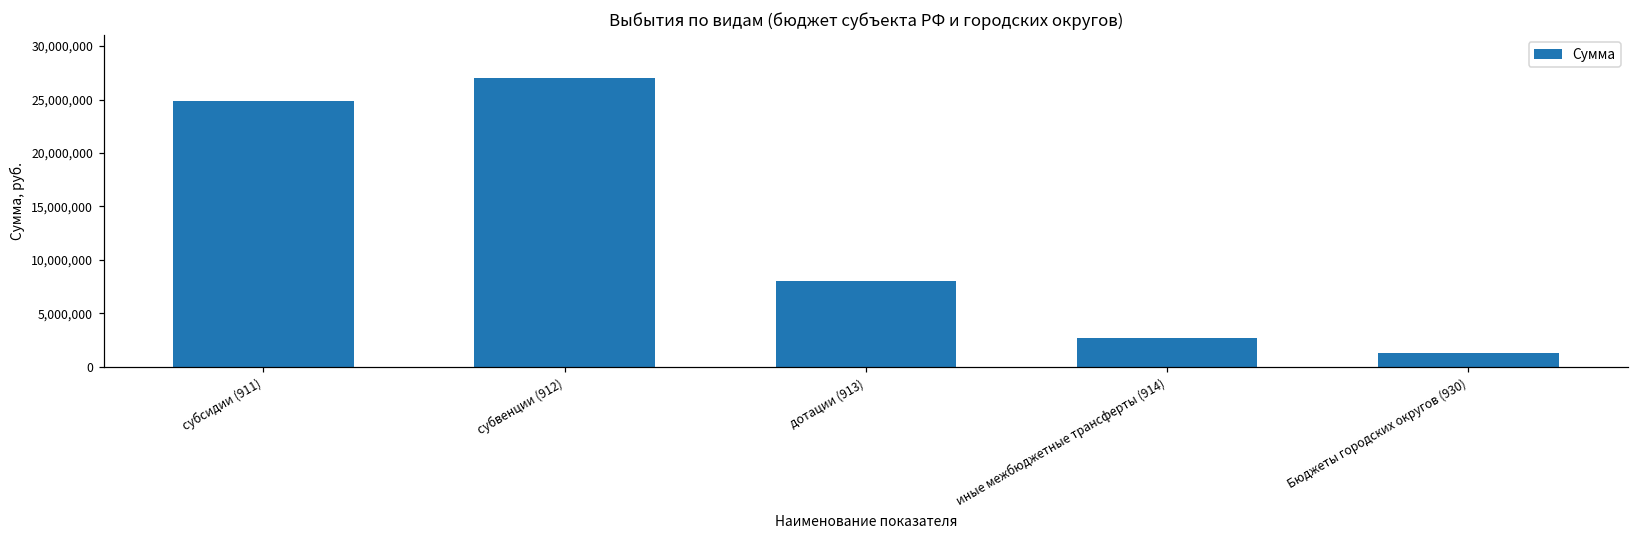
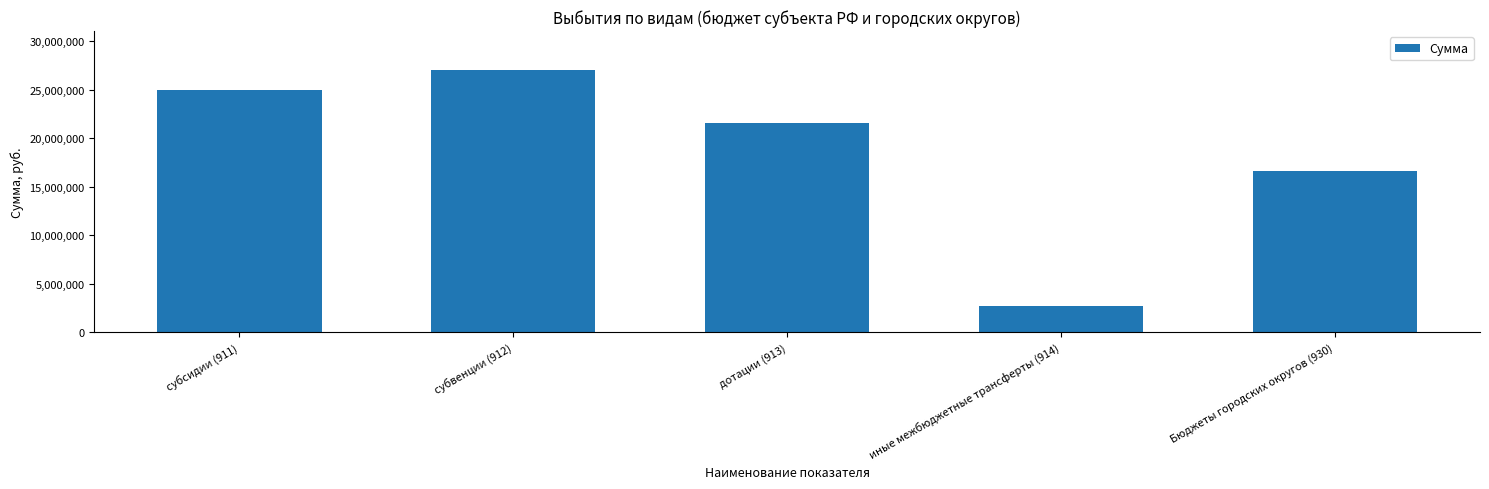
  {
    "субсидии (911)": "25,000,000",
    "субвенции (912)": "27,000,000",
-   "дотации (913)": "8,000,000",
+   "дотации (913)": "22,000,000",
    "иные межбюджетные трансферты (914)": "3,000,000",
-   "Бюджеты городских округов (930)": "1,000,000"
+   "Бюджеты городских округов (930)": "17,000,000"
  }
